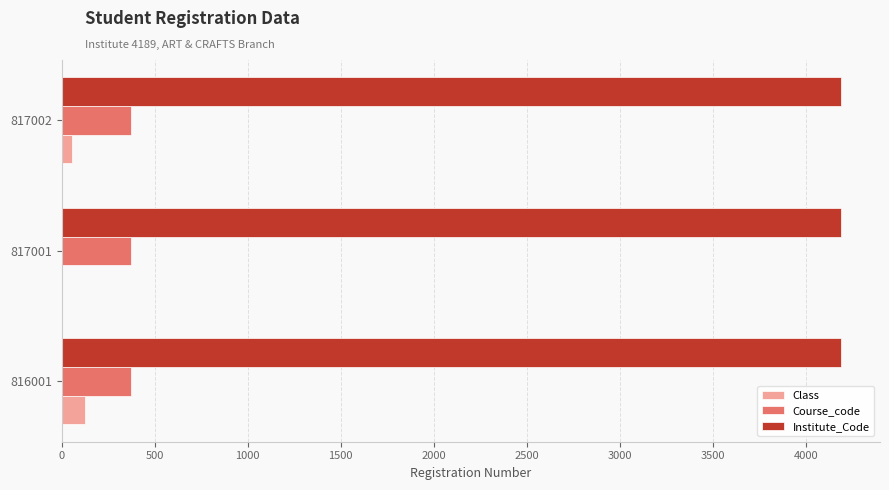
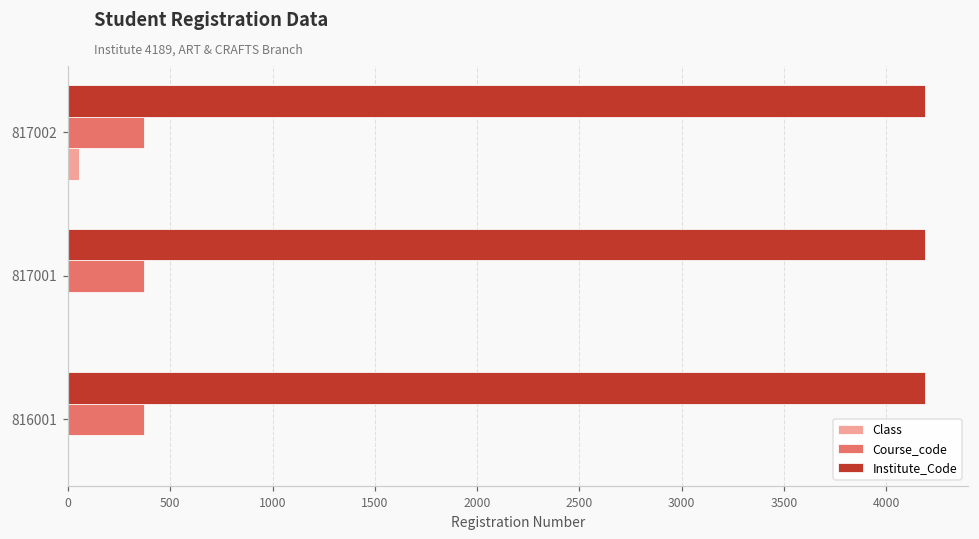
  {
    "Class": {
      "817002": 60,
-     "816001": 130
+     "816001": 0
    },
    "Course_code": {
      "817002": 370,
      "817001": 370,
      "816001": 370
    },
    "Institute_Code": {
      "817002": 4190,
      "817001": 4190,
      "816001": 4190
    }
  }
